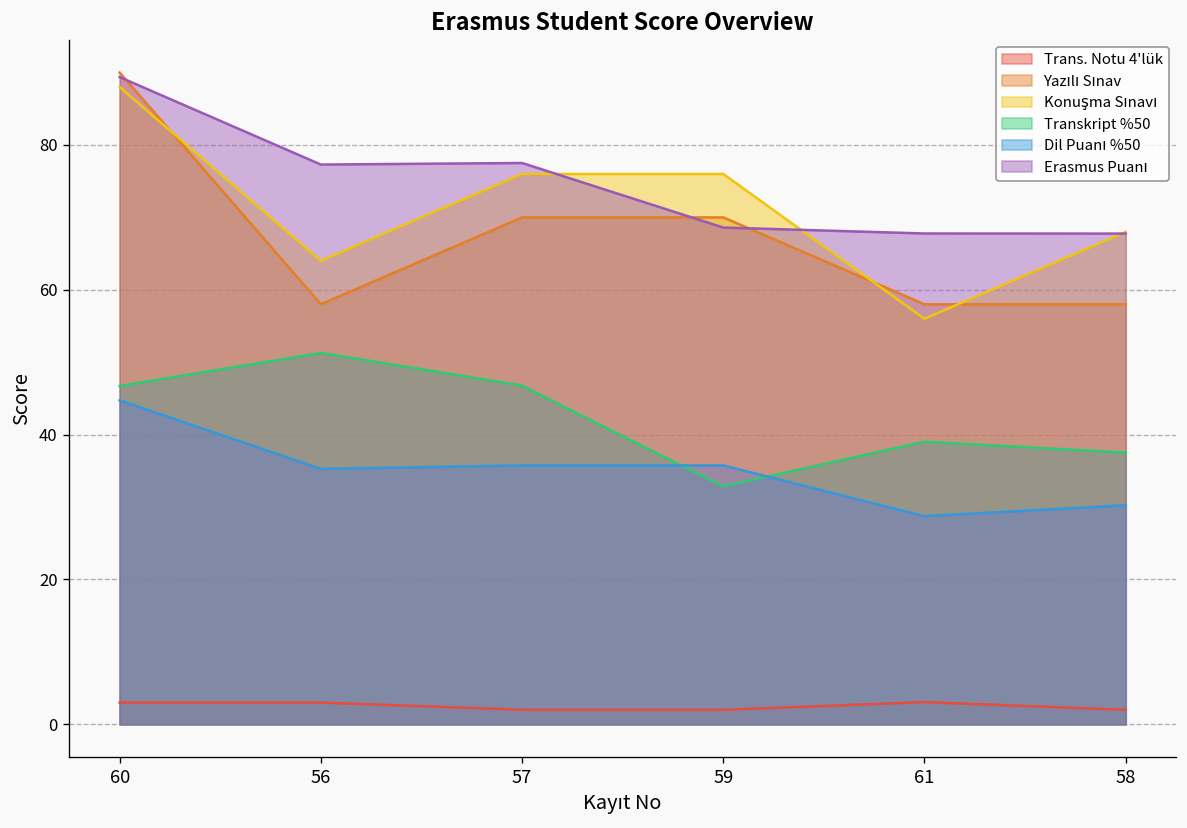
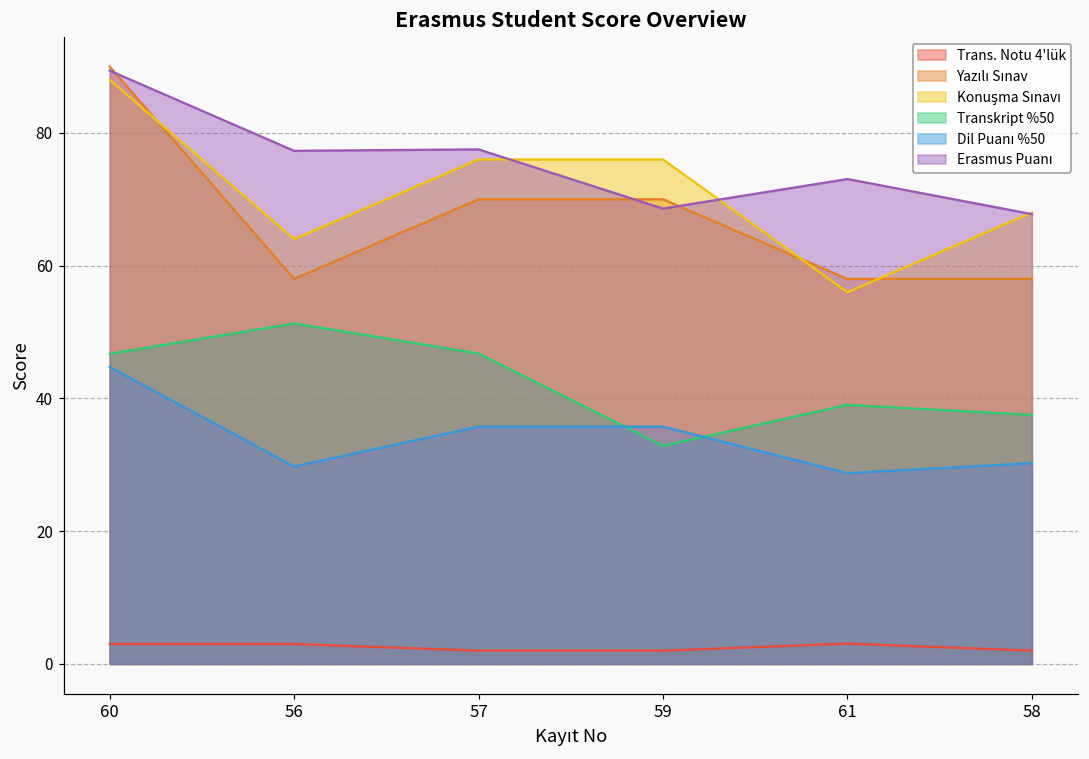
  {
    "Transkript %50": {
      "60": 47,
      "56": 51,
      "57": 47,
      "59": 33,
      "61": 39,
      "58": 38
    },
    "Dil Puanı %50": {
      "60": 45,
-     "56": 35,
+     "56": 30,
      "57": 36,
      "59": 36,
      "61": 29,
      "58": 30
    },
    "Erasmus Puanı": {
      "60": 89,
      "56": 77,
      "57": 78,
      "59": 69,
-     "61": 68
+     "61": 73
    }
  }
